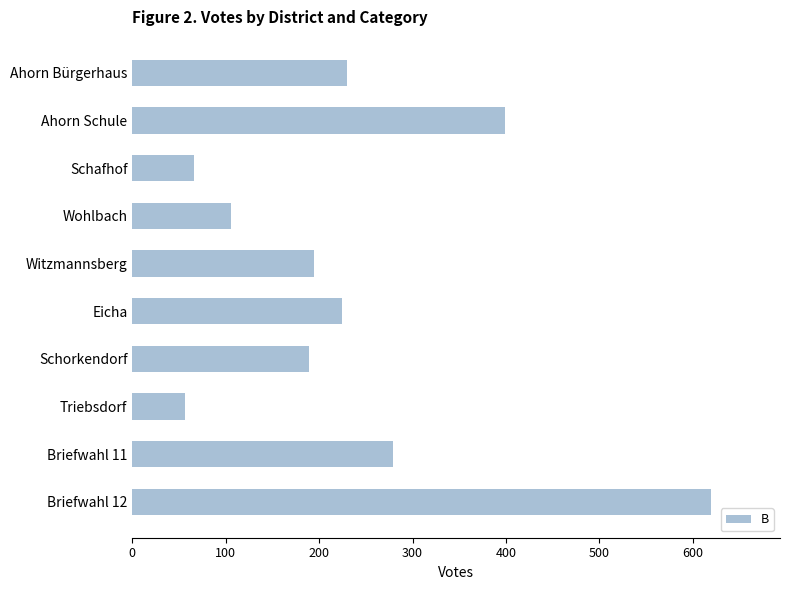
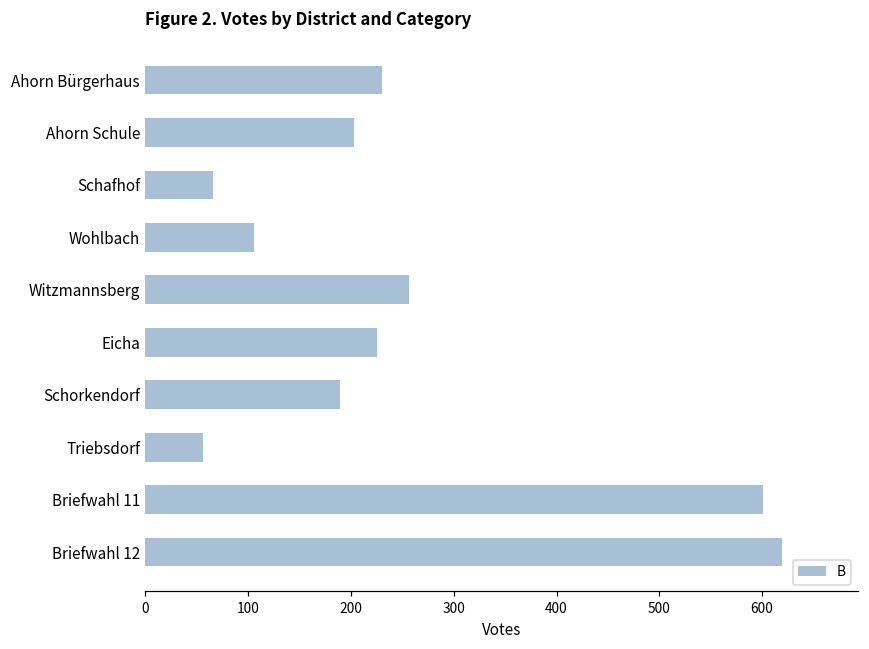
  {
    "Ahorn Bürgerhaus": 230,
-   "Ahorn Schule": 400,
+   "Ahorn Schule": 200,
    "Schafhof": 70,
    "Wohlbach": 110,
-   "Witzmannsberg": 200,
+   "Witzmannsberg": 260,
    "Eicha": 230,
    "Schorkendorf": 190,
    "Triebsdorf": 60,
-   "Briefwahl 11": 280,
+   "Briefwahl 11": 600,
    "Briefwahl 12": 620
  }
